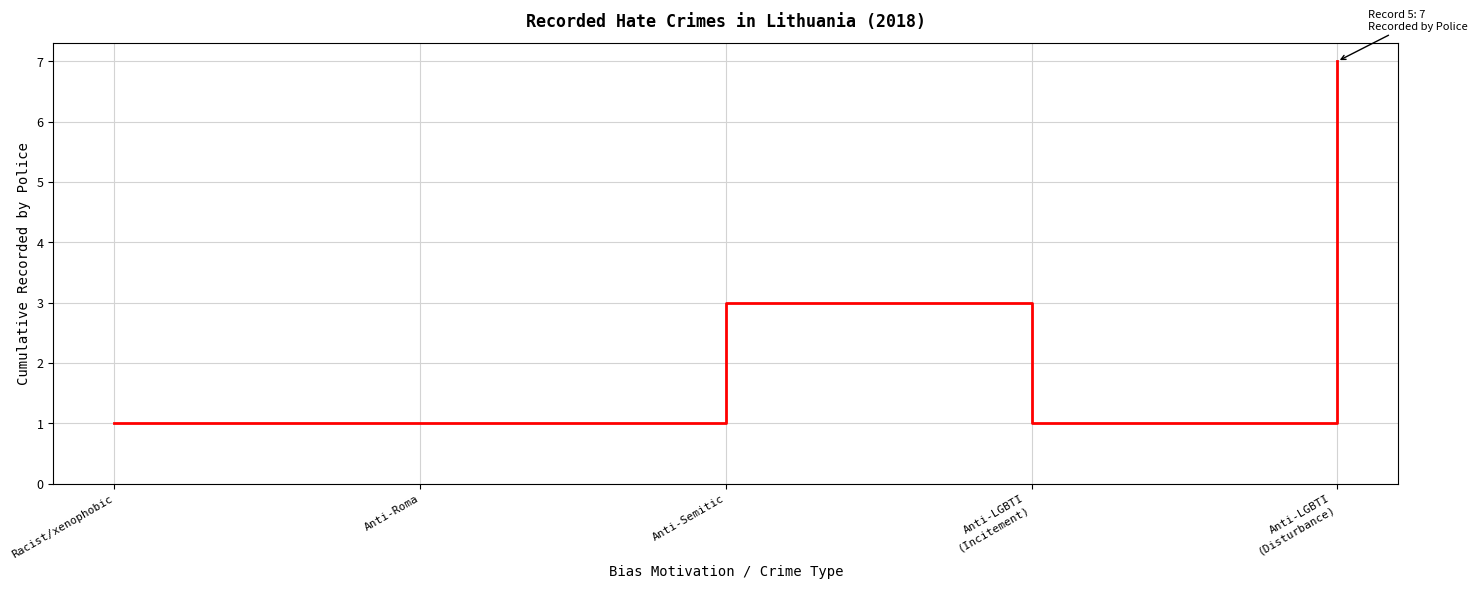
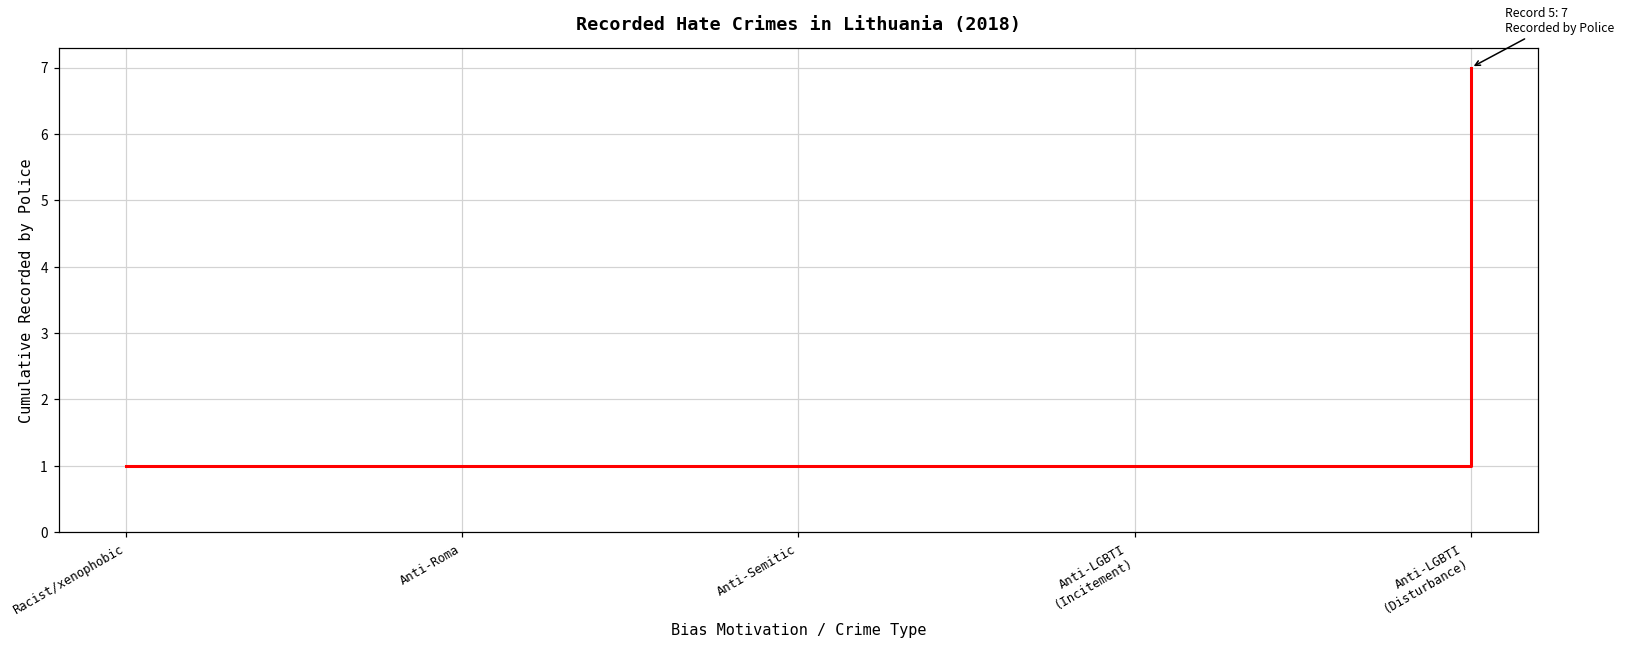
  {
    "Racist/xenophobic": 1,
    "Anti-Roma": 1,
-   "Anti-Semitic": 3,
+   "Anti-Semitic": 1,
    "Anti-LGBTI (Incitement)": 1
  }
